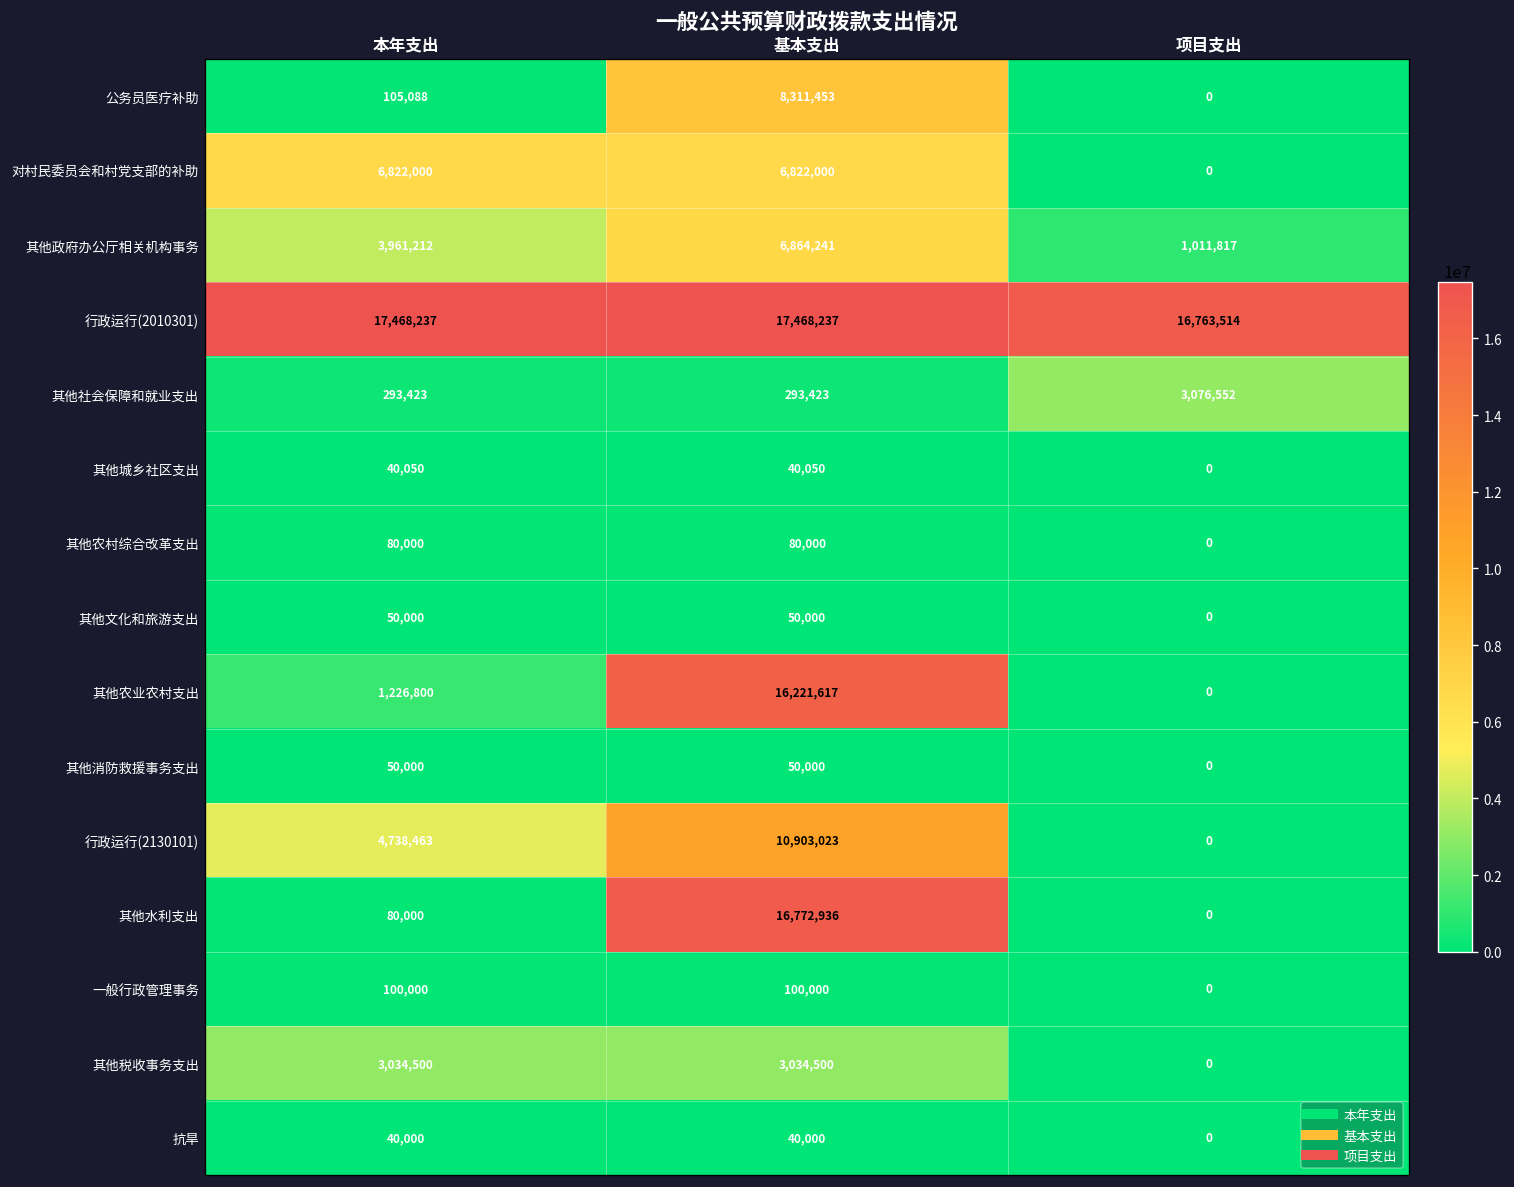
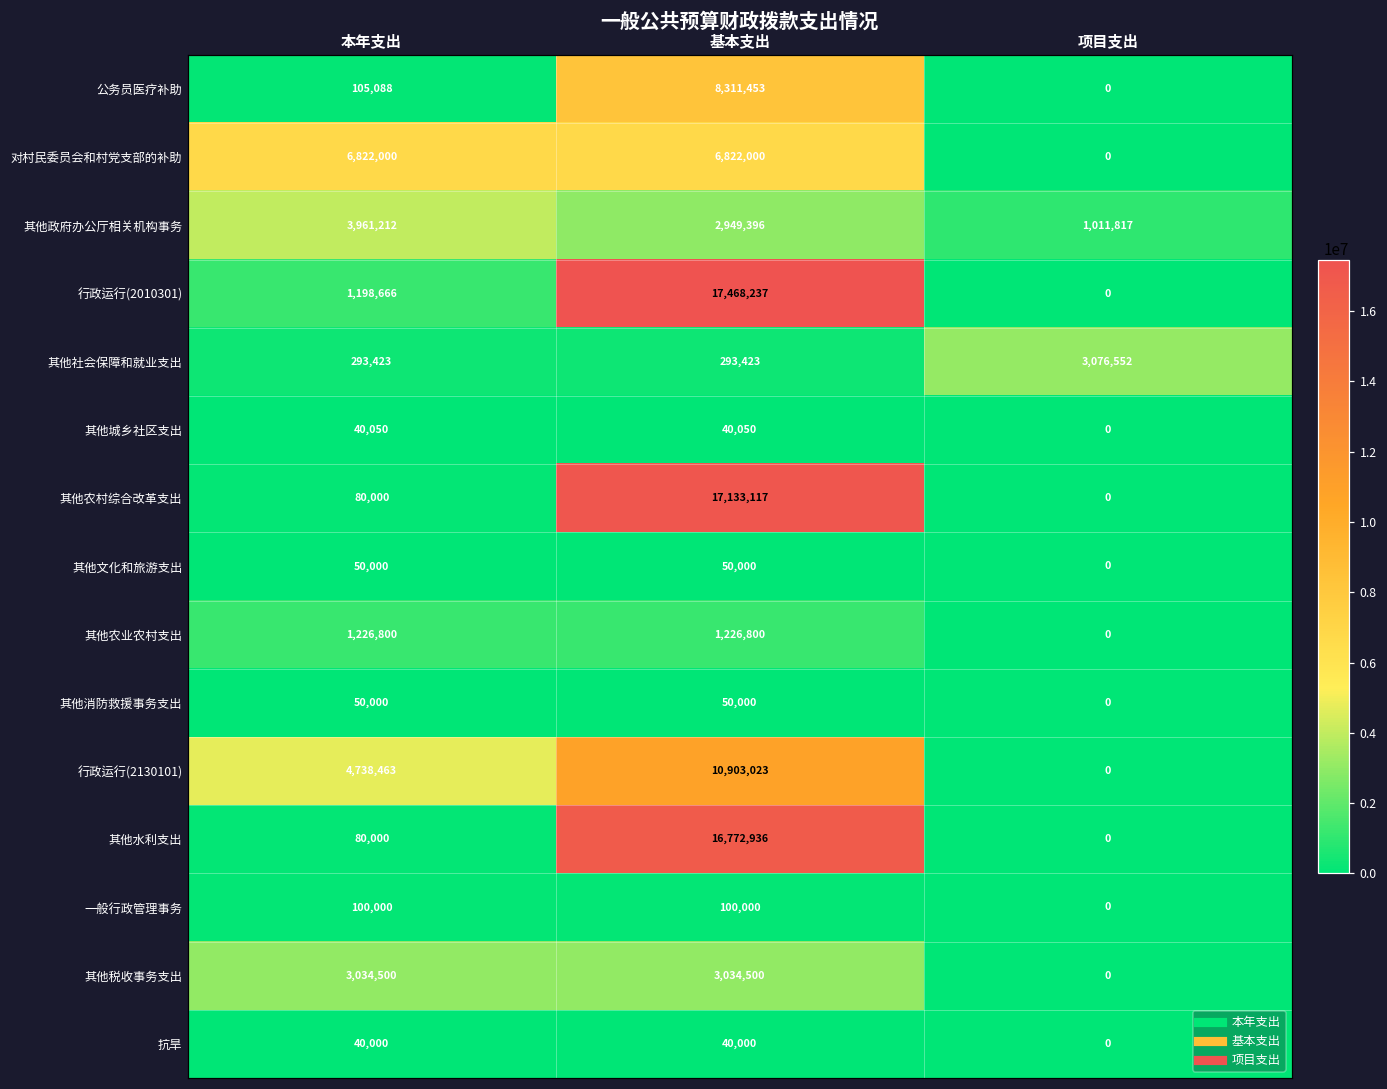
  {
    "公务员医疗补助": {
      "本年支出": "105,088",
      "基本支出": "8,311,453",
      "项目支出": "0"
    },
    "对村民委员会和村党支部的补助": {
      "本年支出": "6,822,000",
      "基本支出": "6,822,000",
      "项目支出": "0"
    },
    "其他政府办公厅相关机构事务": {
      "本年支出": "3,961,212",
-     "基本支出": "6,864,241",
+     "基本支出": "2,949,396",
      "项目支出": "1,011,817"
    },
    "行政运行(2010301)": {
-     "本年支出": "17,468,237",
+     "本年支出": "1,198,666",
      "基本支出": "17,468,237",
-     "项目支出": "16,763,514"
+     "项目支出": "0"
    },
    "其他社会保障和就业支出": {
      "本年支出": "293,423",
      "基本支出": "293,423",
      "项目支出": "3,076,552"
    },
    "其他城乡社区支出": {
      "本年支出": "40,050",
      "基本支出": "40,050",
      "项目支出": "0"
    },
    "其他农村综合改革支出": {
      "本年支出": "80,000",
-     "基本支出": "80,000",
+     "基本支出": "17,133,117",
      "项目支出": "0"
    },
    "其他文化和旅游支出": {
      "本年支出": "50,000",
      "基本支出": "50,000",
      "项目支出": "0"
    },
    "其他农业农村支出": {
      "本年支出": "1,226,800",
-     "基本支出": "16,221,617",
+     "基本支出": "1,226,800",
      "项目支出": "0"
    },
    "其他消防救援事务支出": {
      "本年支出": "50,000",
      "基本支出": "50,000",
      "项目支出": "0"
    },
    "行政运行(2130101)": {
      "本年支出": "4,738,463",
      "基本支出": "10,903,023",
      "项目支出": "0"
    },
    "其他水利支出": {
      "本年支出": "80,000",
      "基本支出": "16,772,936",
      "项目支出": "0"
    },
    "一般行政管理事务": {
      "本年支出": "100,000",
      "基本支出": "100,000",
      "项目支出": "0"
    },
    "其他税收事务支出": {
      "本年支出": "3,034,500",
      "基本支出": "3,034,500",
      "项目支出": "0"
    },
    "抗旱": {
      "本年支出": "40,000",
      "基本支出": "40,000",
      "项目支出": "0"
    }
  }
